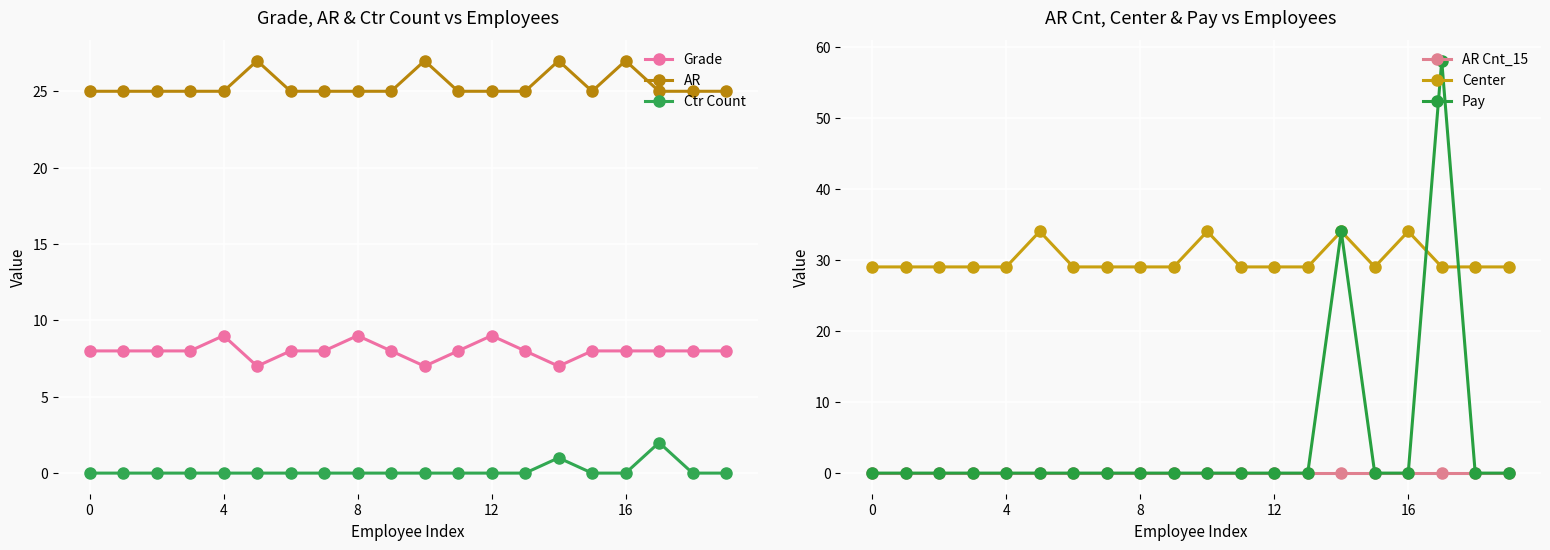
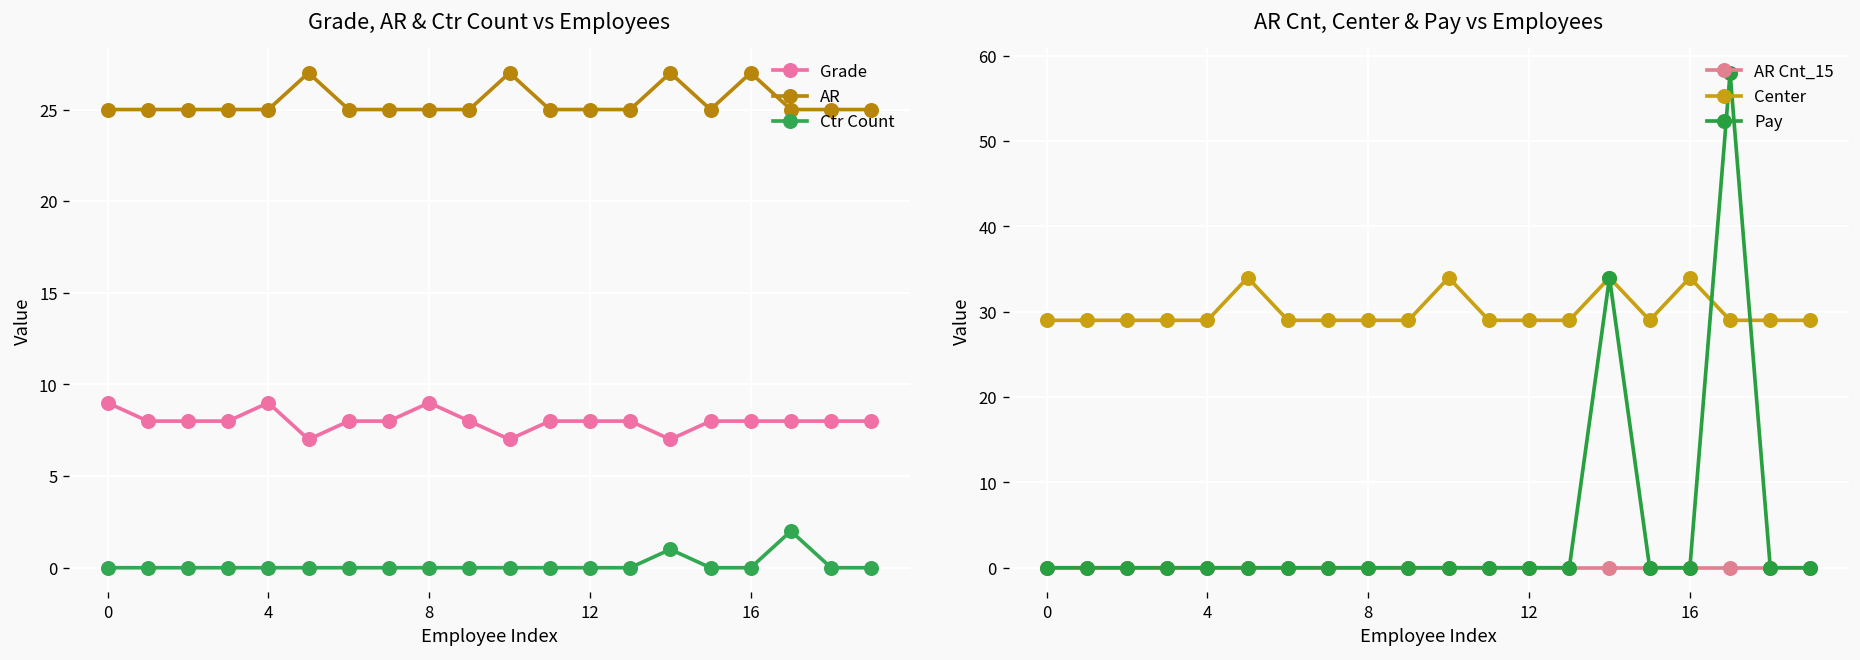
  {
    "Grade, AR & Ctr Count vs Employees": {
      "Grade": {
-       "0": 8,
+       "0": 9,
        "4": 9,
        "8": 9,
-       "12": 9,
+       "12": 8,
        "16": 8
      },
      "AR": {
        "0": 25,
        "4": 25,
        "8": 25,
        "12": 25,
        "16": 27
      },
      "Ctr Count": {
        "0": 0,
        "4": 0,
        "8": 0,
        "12": 0,
        "16": 0
      }
    },
    "AR Cnt, Center & Pay vs Employees": {
      "Center": {
        "0": 29,
        "4": 29,
        "8": 29,
        "12": 29,
        "16": 34
      }
    }
  }
